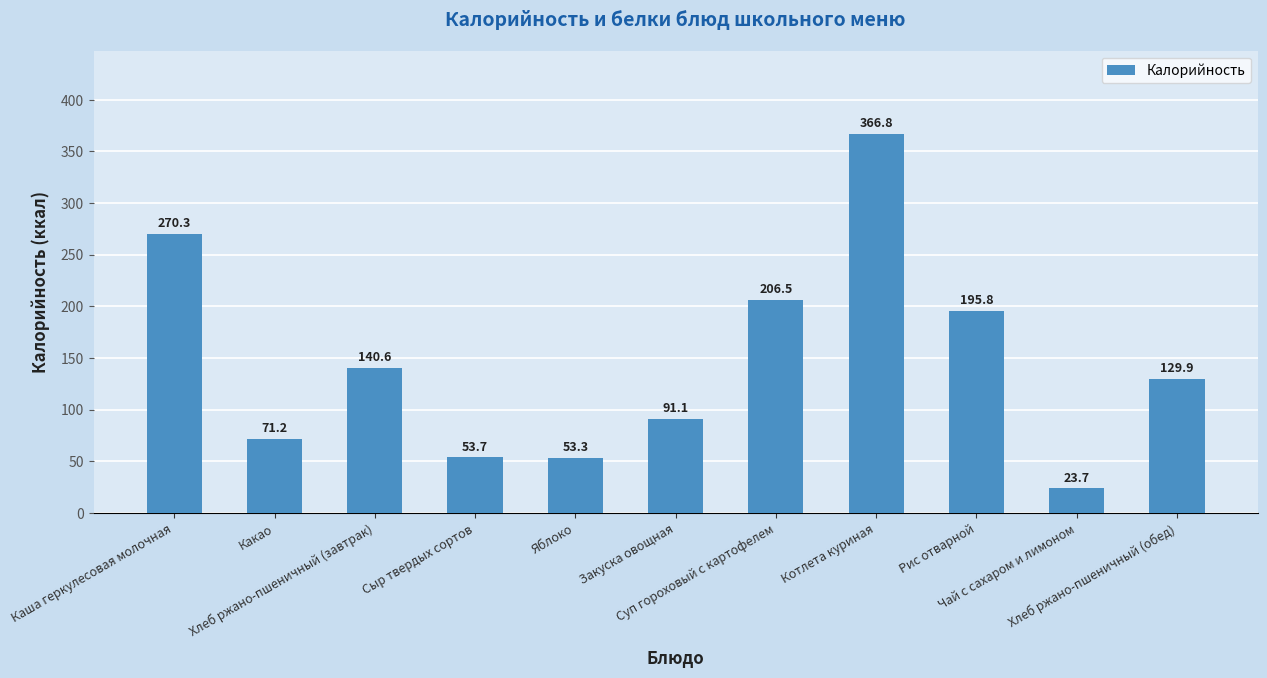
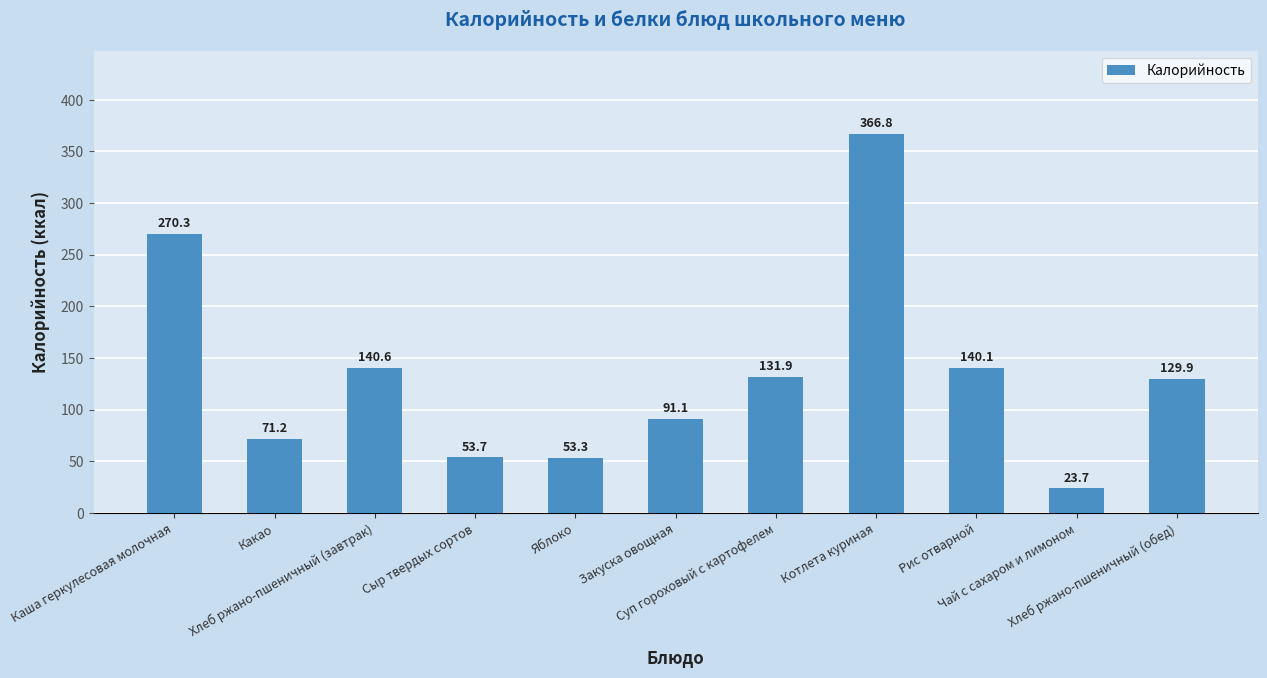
  {
    "Каша геркулесовая молочная": 270.3,
    "Какао": 71.2,
    "Хлеб ржано-пшеничный (завтрак)": 140.6,
    "Сыр твердых сортов": 53.7,
    "Яблоко": 53.3,
    "Закуска овощная": 91.1,
-   "Суп гороховый с картофелем": 206.5,
+   "Суп гороховый с картофелем": 131.9,
    "Котлета куриная": 366.8,
-   "Рис отварной": 195.8,
+   "Рис отварной": 140.1,
    "Чай с сахаром и лимоном": 23.7,
    "Хлеб ржано-пшеничный (обед)": 129.9
  }
